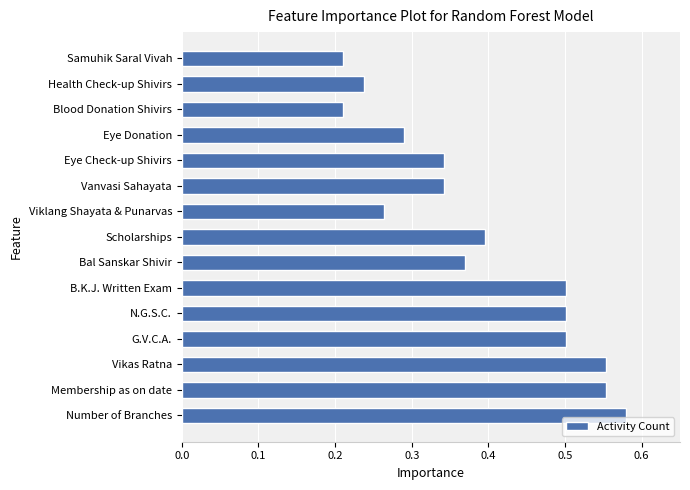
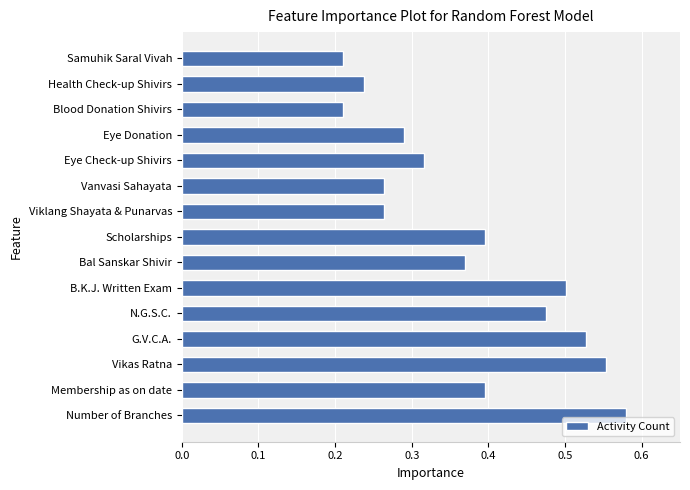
  {
    "Samuhik Saral Vivah": 0.21,
    "Health Check-up Shivirs": 0.24,
    "Blood Donation Shivirs": 0.21,
    "Eye Donation": 0.29,
-   "Eye Check-up Shivirs": 0.34,
-   "Vanvasi Sahayata": 0.34,
+   "Eye Check-up Shivirs": 0.32,
+   "Vanvasi Sahayata": 0.26,
    "Viklang Shayata & Punarvas": 0.26,
    "Scholarships": 0.40,
    "Bal Sanskar Shivir": 0.37,
    "B.K.J. Written Exam": 0.50,
-   "N.G.S.C.": 0.50,
-   "G.V.C.A.": 0.50,
+   "N.G.S.C.": 0.47,
+   "G.V.C.A.": 0.53,
    "Vikas Ratna": 0.55,
-   "Membership as on date": 0.55,
+   "Membership as on date": 0.40,
    "Number of Branches": 0.58
  }
